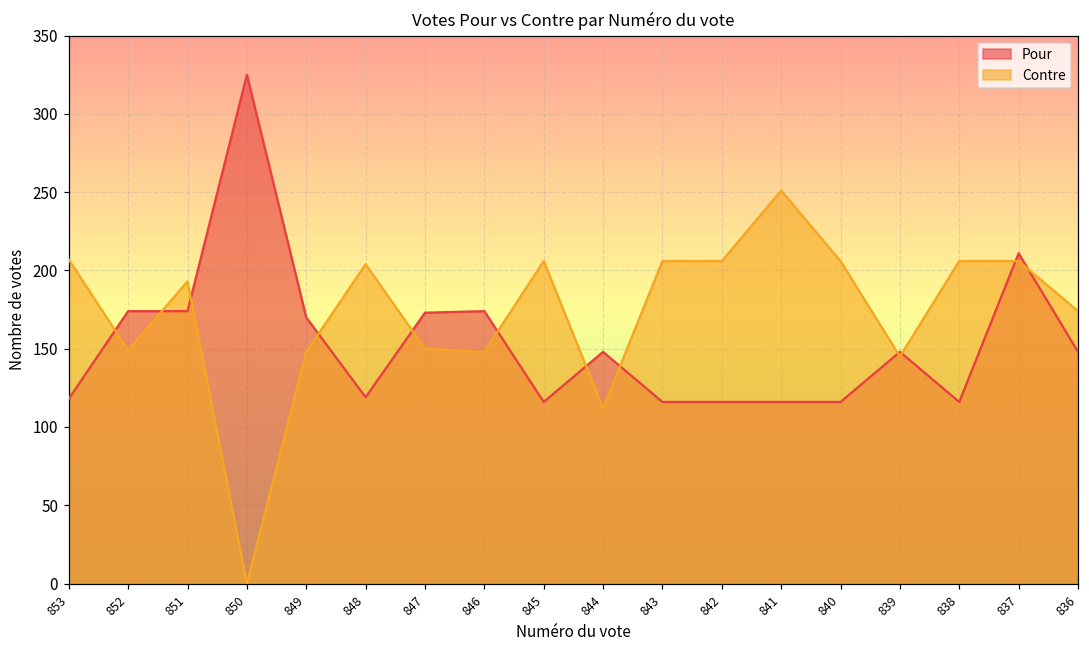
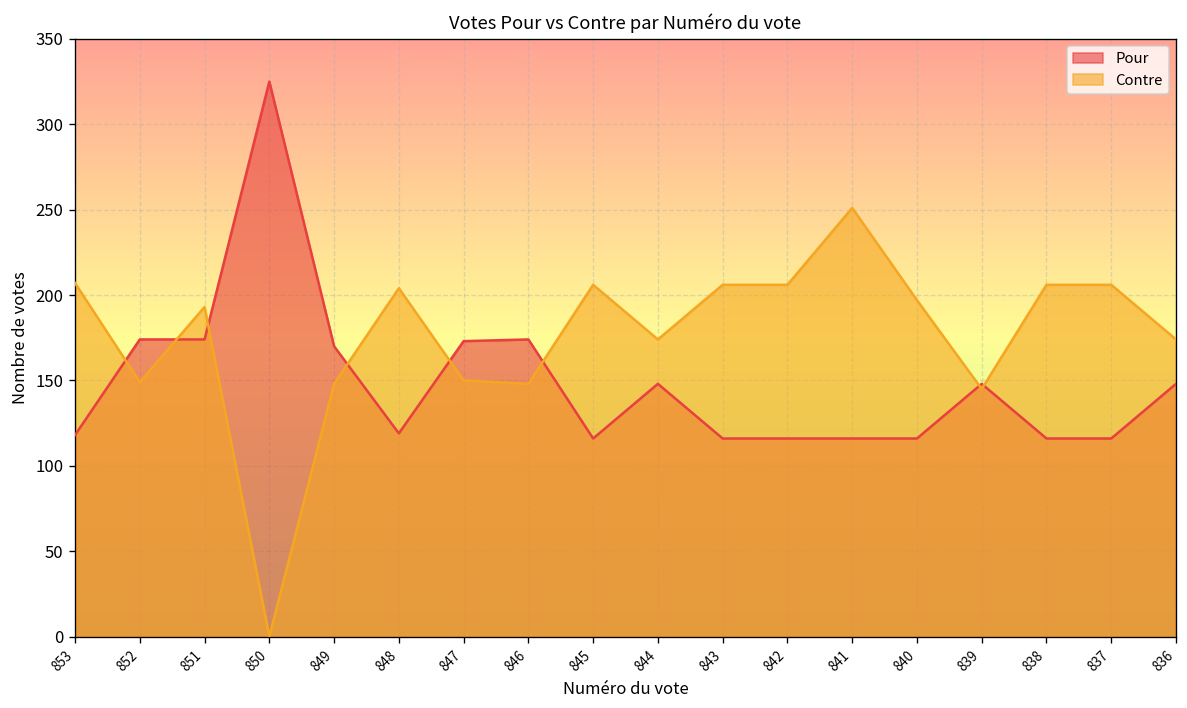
  {
    "Pour": {
      "853": 118,
      "852": 174,
      "851": 174,
      "850": 325,
      "849": 170,
      "848": 119,
      "847": 173,
      "846": 174,
      "845": 116,
      "844": 148,
      "843": 116,
      "842": 116,
      "841": 116,
      "840": 116,
      "839": 148,
      "838": 116,
-     "837": 211,
+     "837": 116,
      "836": 148
    },
    "Contre": {
      "853": 207,
      "852": 149,
      "851": 193,
      "850": 0,
      "849": 148,
      "848": 204,
      "847": 150,
      "846": 148,
      "845": 206,
-     "844": 112,
+     "844": 174,
      "843": 206,
      "842": 206,
      "841": 251,
-     "840": 206,
+     "840": 197,
      "839": 145,
      "838": 206,
      "837": 206,
      "836": 174
    }
  }
